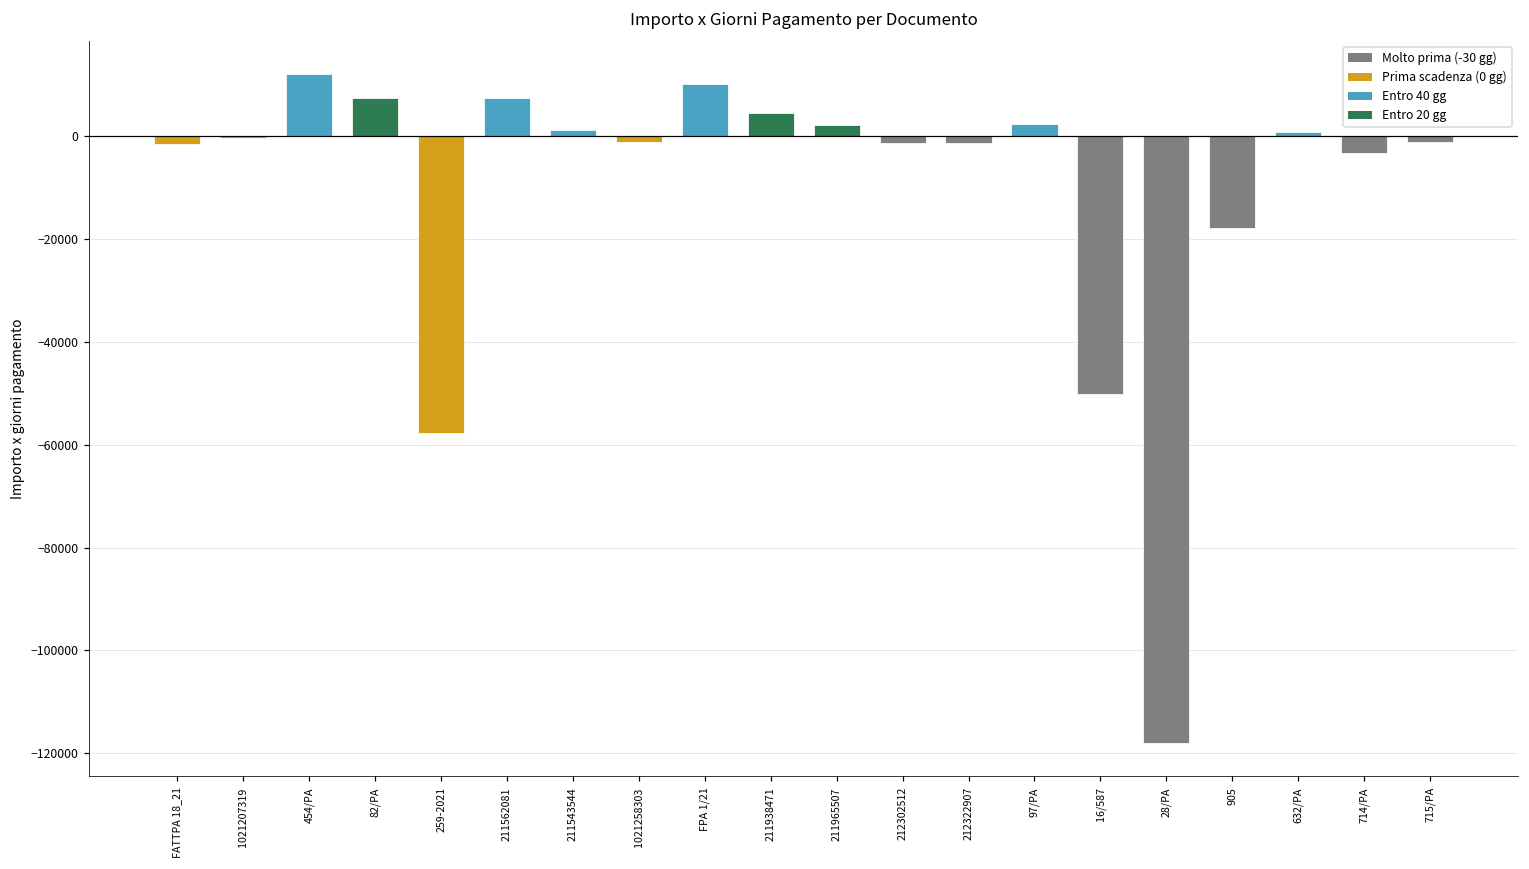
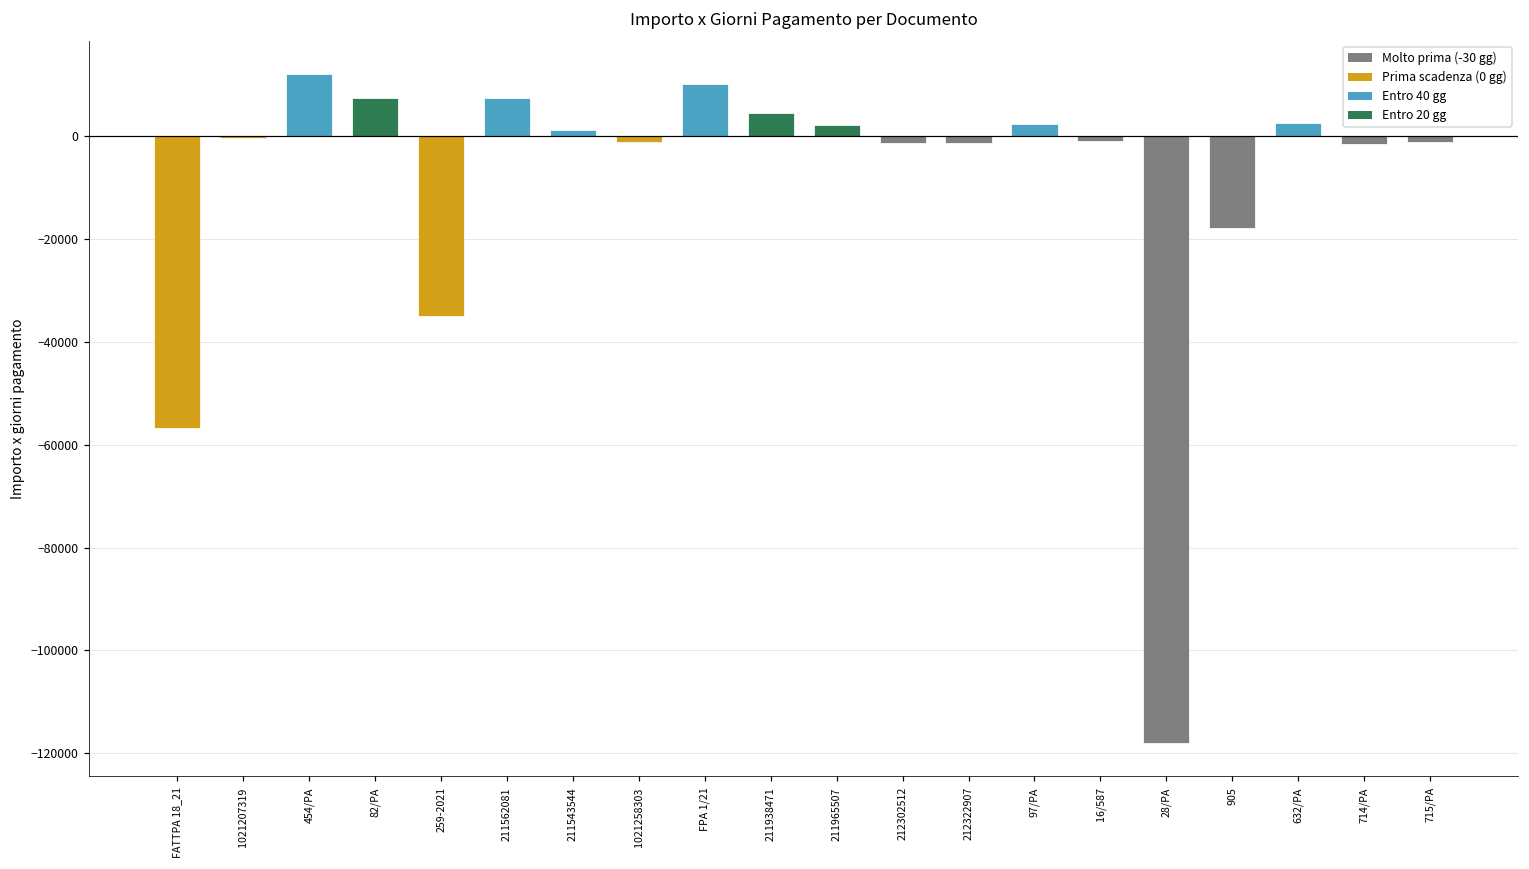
  {
-   "FATTPA 18_21": -2000,
+   "FATTPA 18_21": -57000,
    "454/PA": 12000,
    "82/PA": 7000,
-   "259-2021": -58000,
+   "259-2021": -35000,
    "211562081": 7000,
    "211543544": 1000,
    "1021258303": -1000,
    "FPA 1/21": 10000,
    "211938471": 4000,
    "211965507": 2000,
    "212302512": -1000,
    "212322907": -1000,
    "97/PA": 2000,
-   "16/587": -50000,
+   "16/587": -1000,
    "28/PA": -118000,
    "905": -18000,
-   "632/PA": 1000,
-   "714/PA": -3000,
+   "632/PA": 3000,
+   "714/PA": -2000,
    "715/PA": -1000
  }
